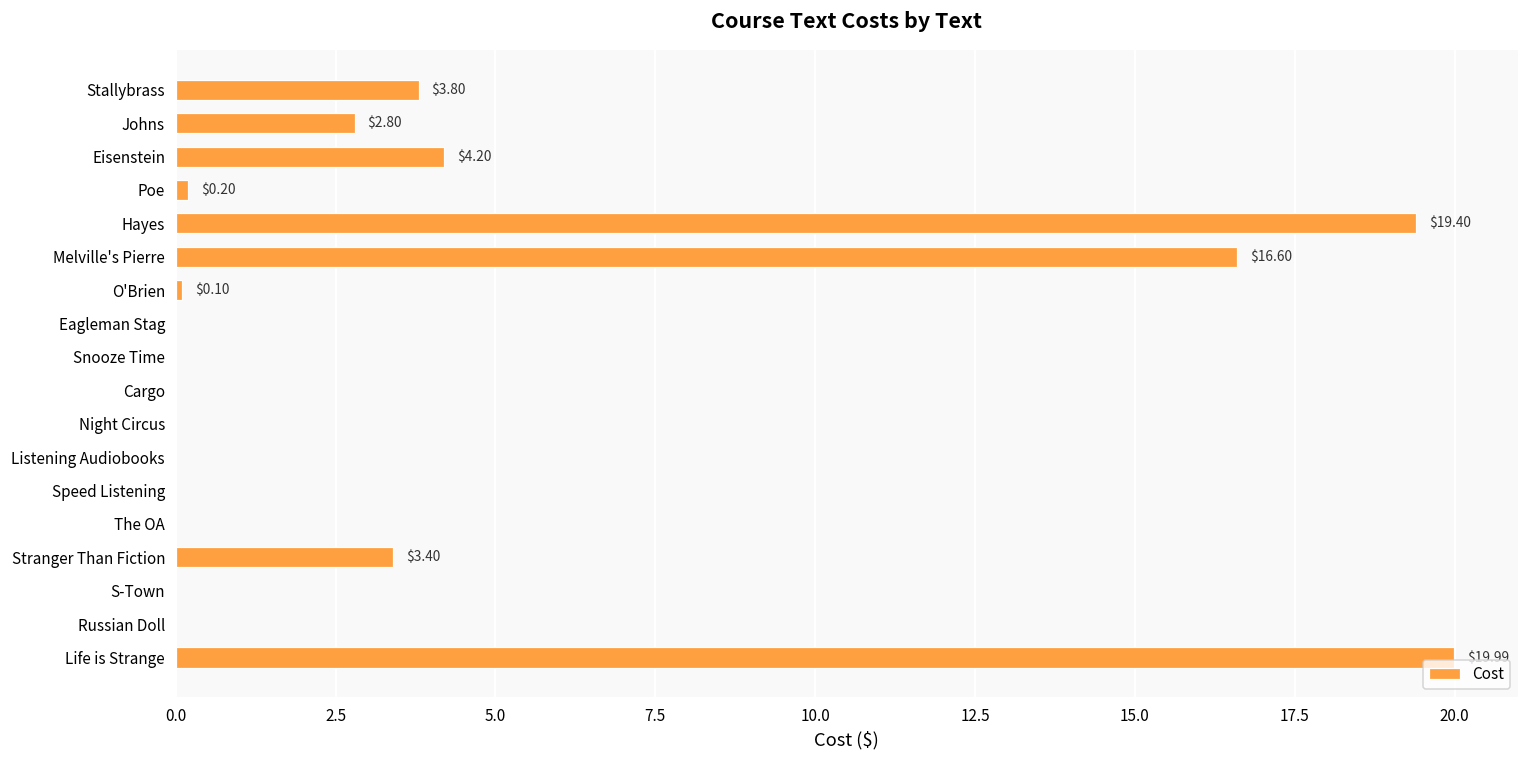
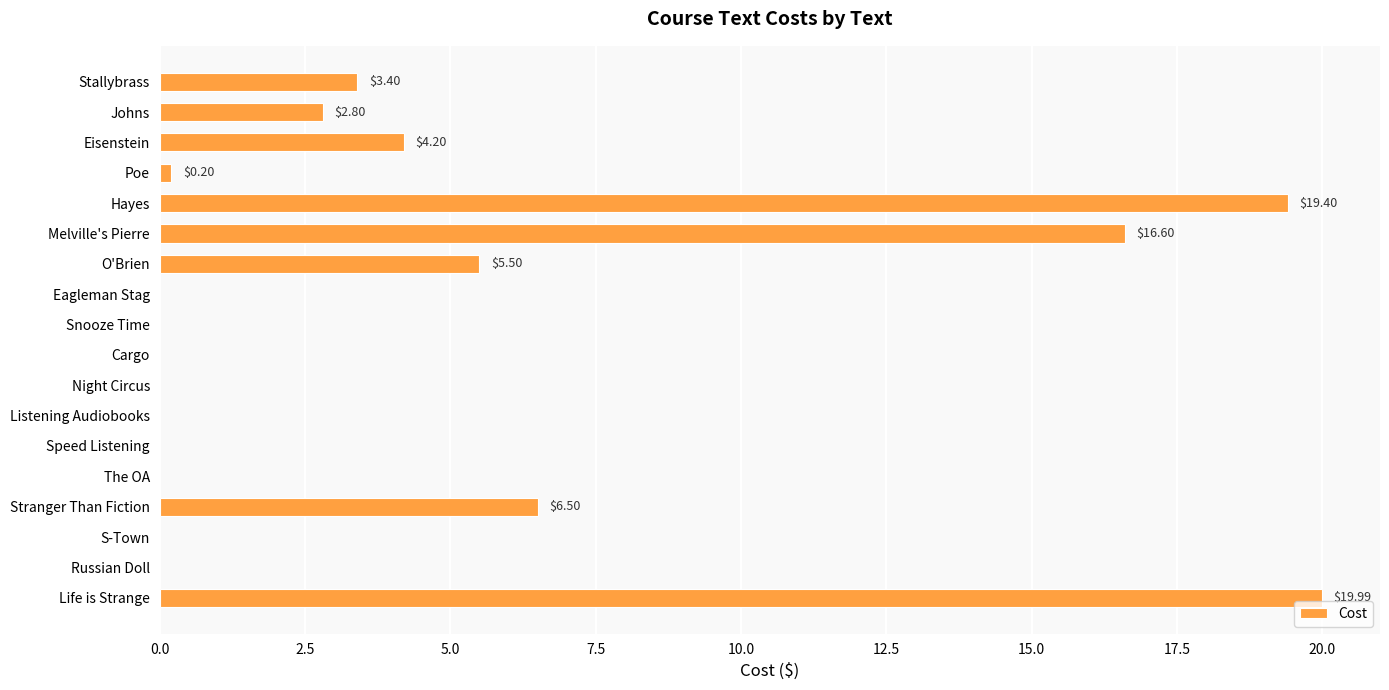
  {
-   "Stallybrass": "$3.80",
+   "Stallybrass": "$3.40",
    "Johns": "$2.80",
    "Eisenstein": "$4.20",
    "Poe": "$0.20",
    "Hayes": "$19.40",
    "Melville's Pierre": "$16.60",
-   "O'Brien": "$0.10",
-   "Stranger Than Fiction": "$3.40"
+   "O'Brien": "$5.50",
+   "Stranger Than Fiction": "$6.50"
  }
